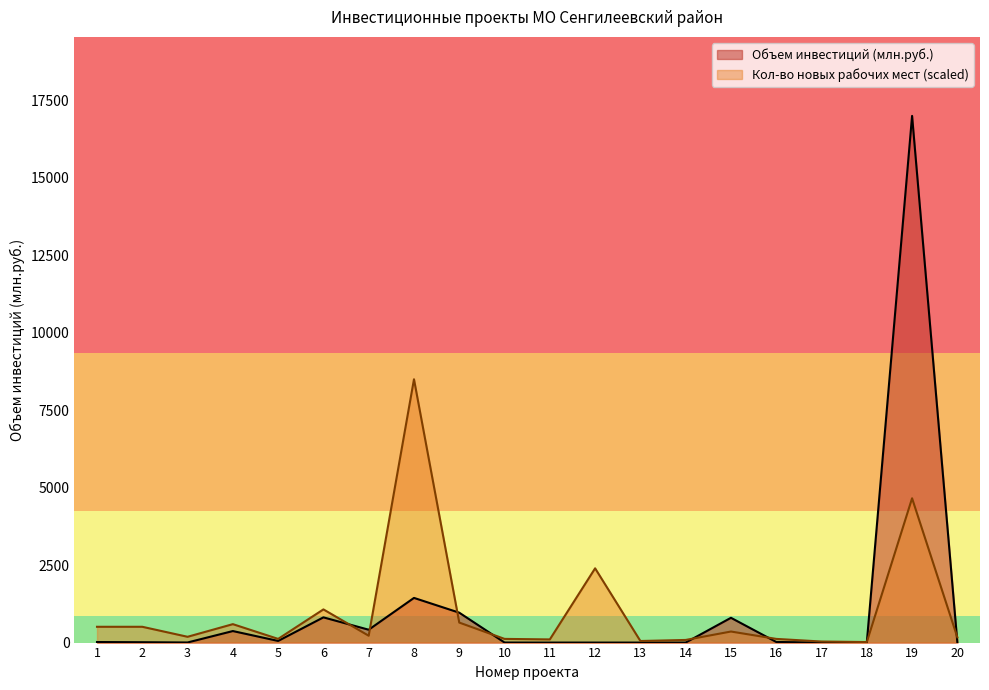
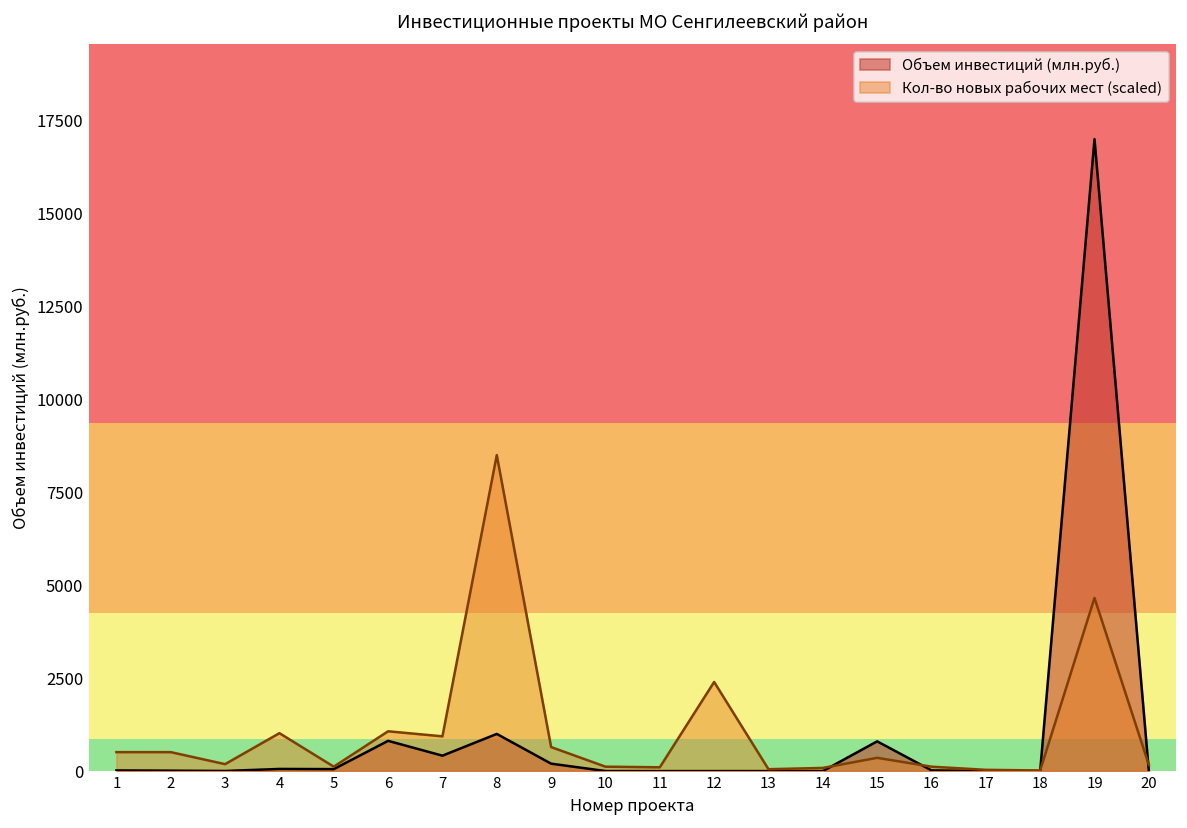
  {
    "Объем инвестиций (млн.руб.)": {
      "1": 0,
      "2": 0,
      "3": 0,
-     "4": 400,
+     "4": 100,
      "6": 800,
      "7": 400,
-     "8": 1400,
-     "9": 1000,
+     "8": 1000,
+     "9": 200,
      "10": 0,
      "11": 0,
      "12": 0,
      "14": 0,
      "15": 800,
      "16": 0,
      "19": 17000,
      "20": 0
    },
    "Кол-во новых рабочих мест (scaled)": {
      "1": 500,
      "2": 500,
      "3": 200,
-     "4": 600,
+     "4": 1000,
      "6": 1100,
-     "7": 200,
+     "7": 900,
      "8": 8500,
      "9": 600,
      "10": 100,
      "11": 100,
      "12": 2400,
      "14": 100,
      "15": 400,
      "16": 100,
      "19": 4700,
      "20": 200
    }
  }
